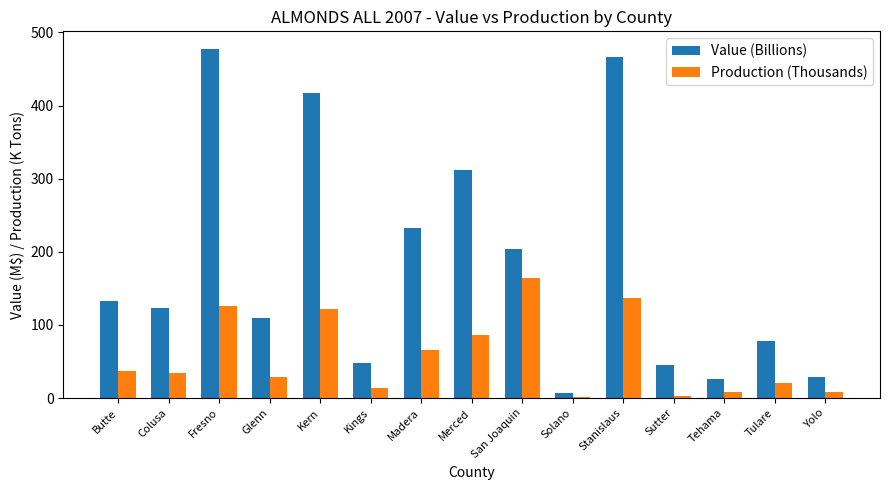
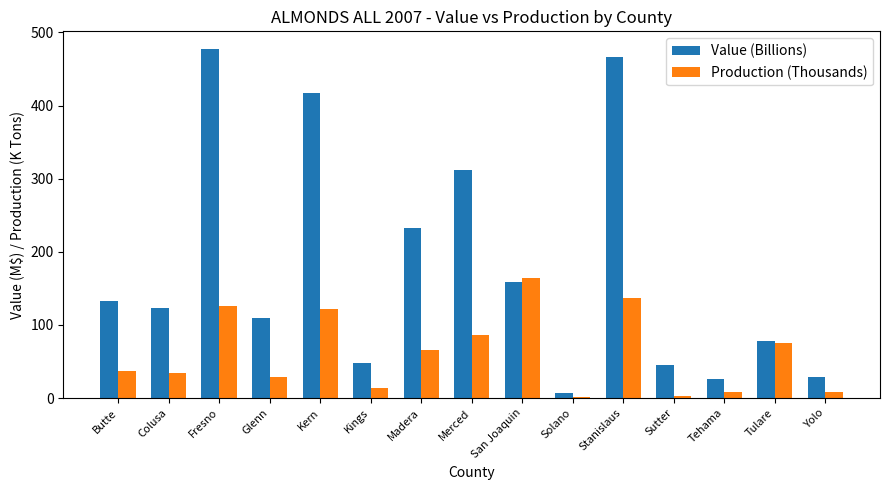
  {
    "Value (Billions)": {
      "Butte": 130,
      "Colusa": 120,
      "Fresno": 480,
      "Glenn": 110,
      "Kern": 420,
      "Kings": 50,
      "Madera": 230,
      "Merced": 310,
-     "San Joaquin": 200,
+     "San Joaquin": 160,
      "Solano": 10,
      "Stanislaus": 470,
      "Sutter": 40,
      "Tehama": 30,
      "Tulare": 80,
      "Yolo": 30
    },
    "Production (Thousands)": {
      "Butte": 40,
      "Colusa": 30,
      "Fresno": 130,
      "Glenn": 30,
      "Kern": 120,
      "Kings": 10,
      "Madera": 70,
      "Merced": 90,
      "San Joaquin": 160,
      "Stanislaus": 140,
      "Tehama": 10,
-     "Tulare": 20,
+     "Tulare": 70,
      "Yolo": 10
    }
  }
